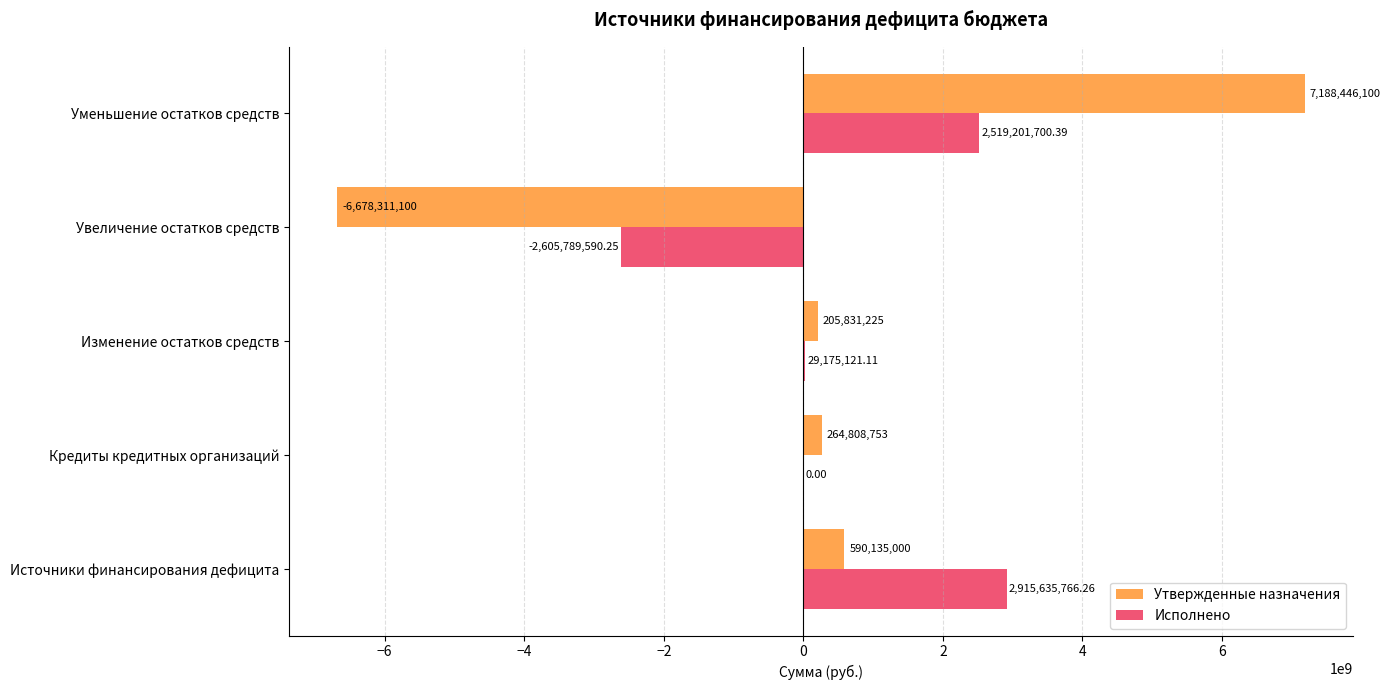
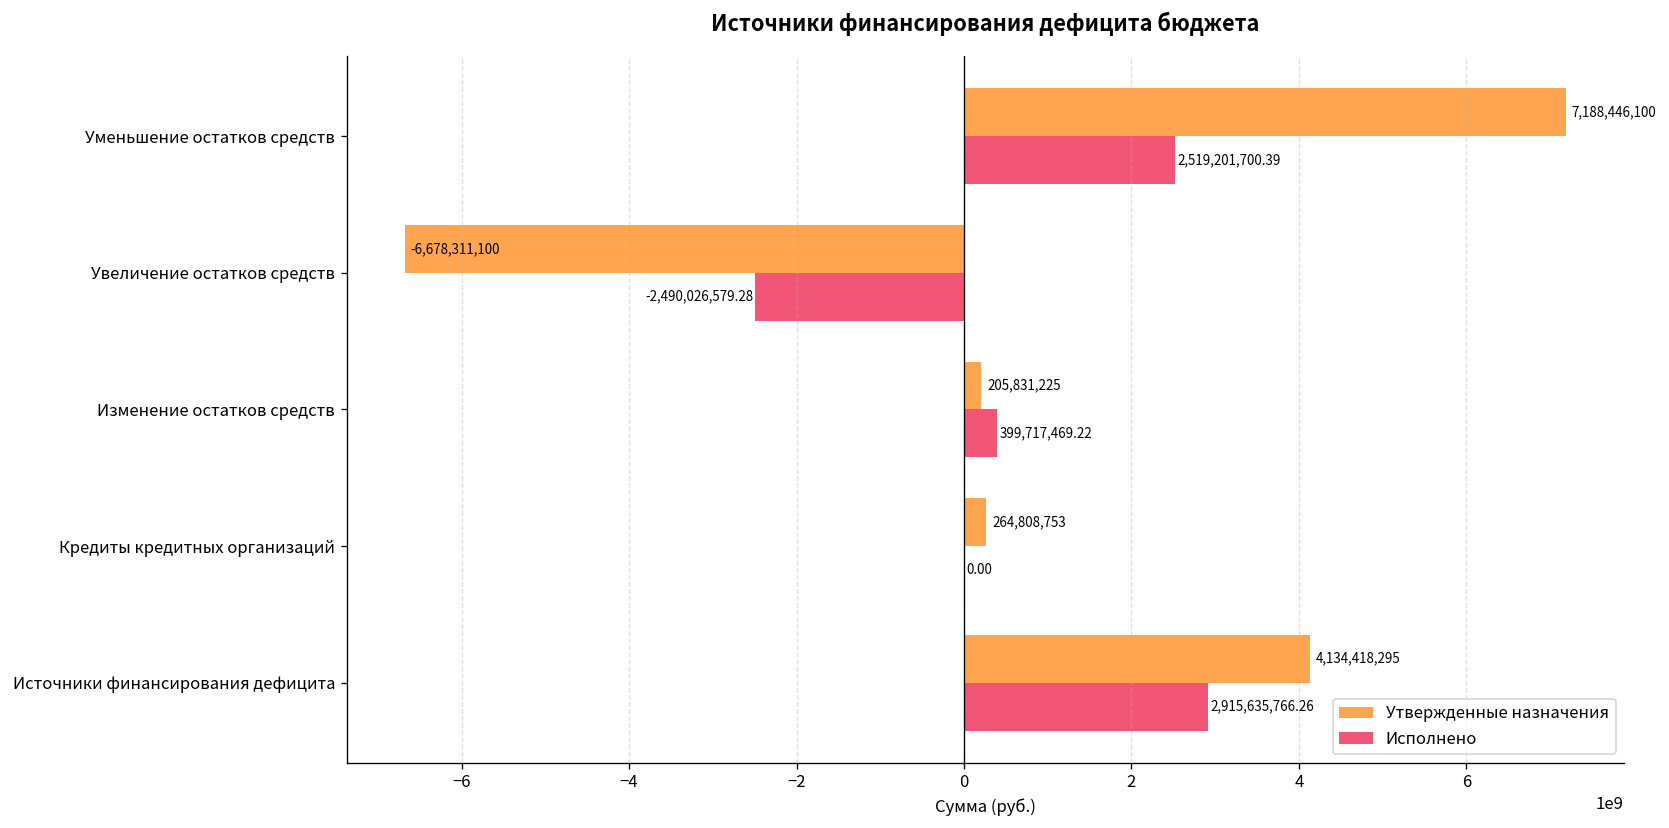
  {
    "Утвержденные назначения": {
      "Уменьшение остатков средств": "7,188,446,100",
      "Увеличение остатков средств": "-6,678,311,100",
      "Изменение остатков средств": "205,831,225",
      "Кредиты кредитных организаций": "264,808,753",
-     "Источники финансирования дефицита": "590,135,000"
+     "Источники финансирования дефицита": "4,134,418,295"
    },
    "Исполнено": {
      "Уменьшение остатков средств": "2,519,201,700.39",
-     "Увеличение остатков средств": "-2,605,789,590.25",
-     "Изменение остатков средств": "29,175,121.11",
+     "Увеличение остатков средств": "-2,490,026,579.28",
+     "Изменение остатков средств": "399,717,469.22",
      "Кредиты кредитных организаций": "0.00",
      "Источники финансирования дефицита": "2,915,635,766.26"
    }
  }
